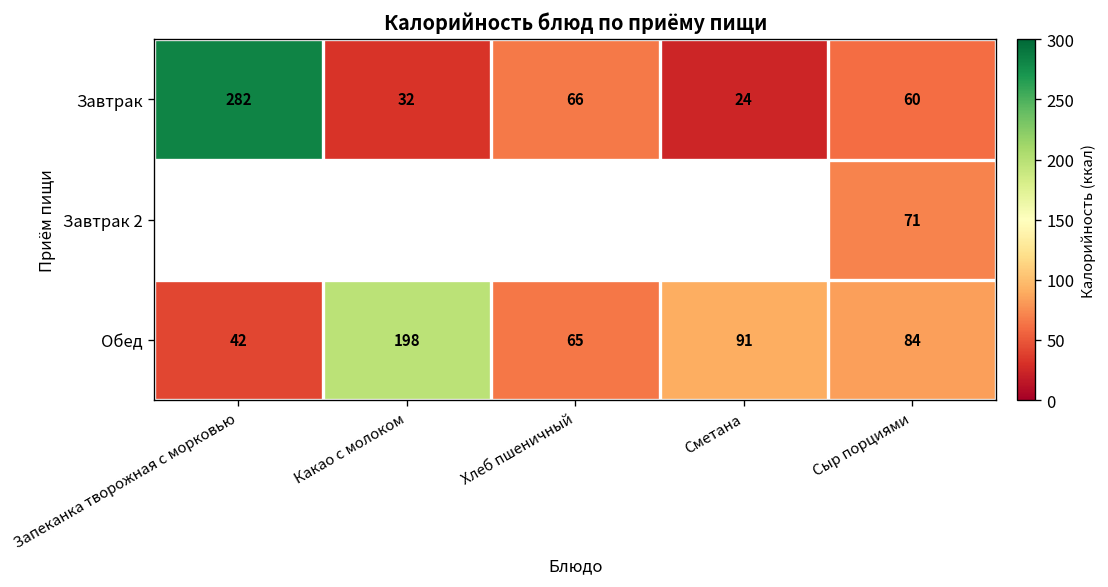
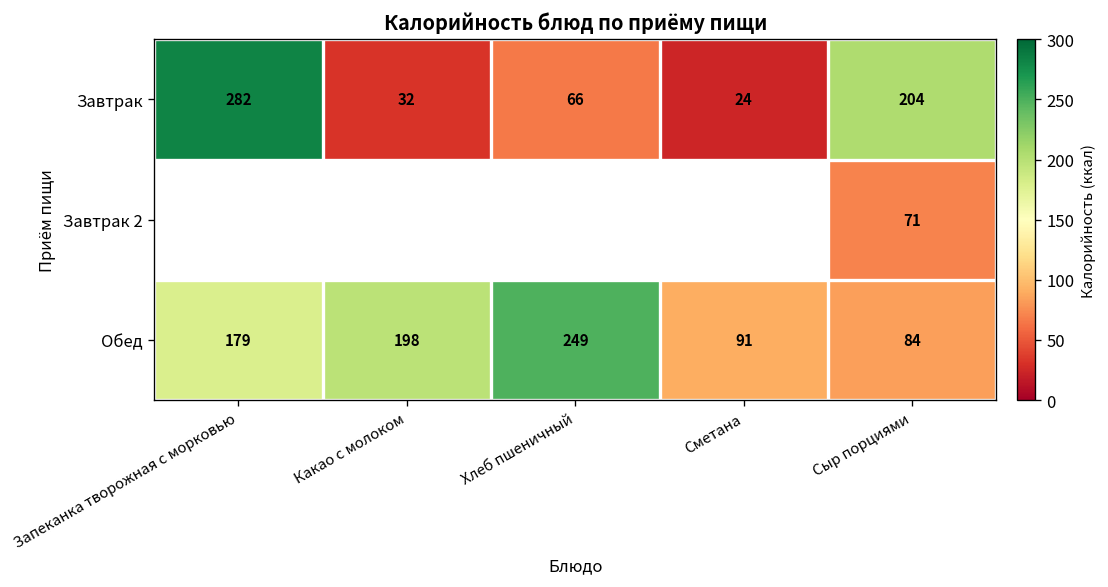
  {
    "Завтрак": {
      "Запеканка творожная с морковью": 282,
      "Какао с молоком": 32,
      "Хлеб пшеничный": 66,
      "Сметана": 24,
-     "Сыр порциями": 60
+     "Сыр порциями": 204
    },
    "Завтрак 2": {
      "Сыр порциями": 71
    },
    "Обед": {
-     "Запеканка творожная с морковью": 42,
+     "Запеканка творожная с морковью": 179,
      "Какао с молоком": 198,
-     "Хлеб пшеничный": 65,
+     "Хлеб пшеничный": 249,
      "Сметана": 91,
      "Сыр порциями": 84
    }
  }
